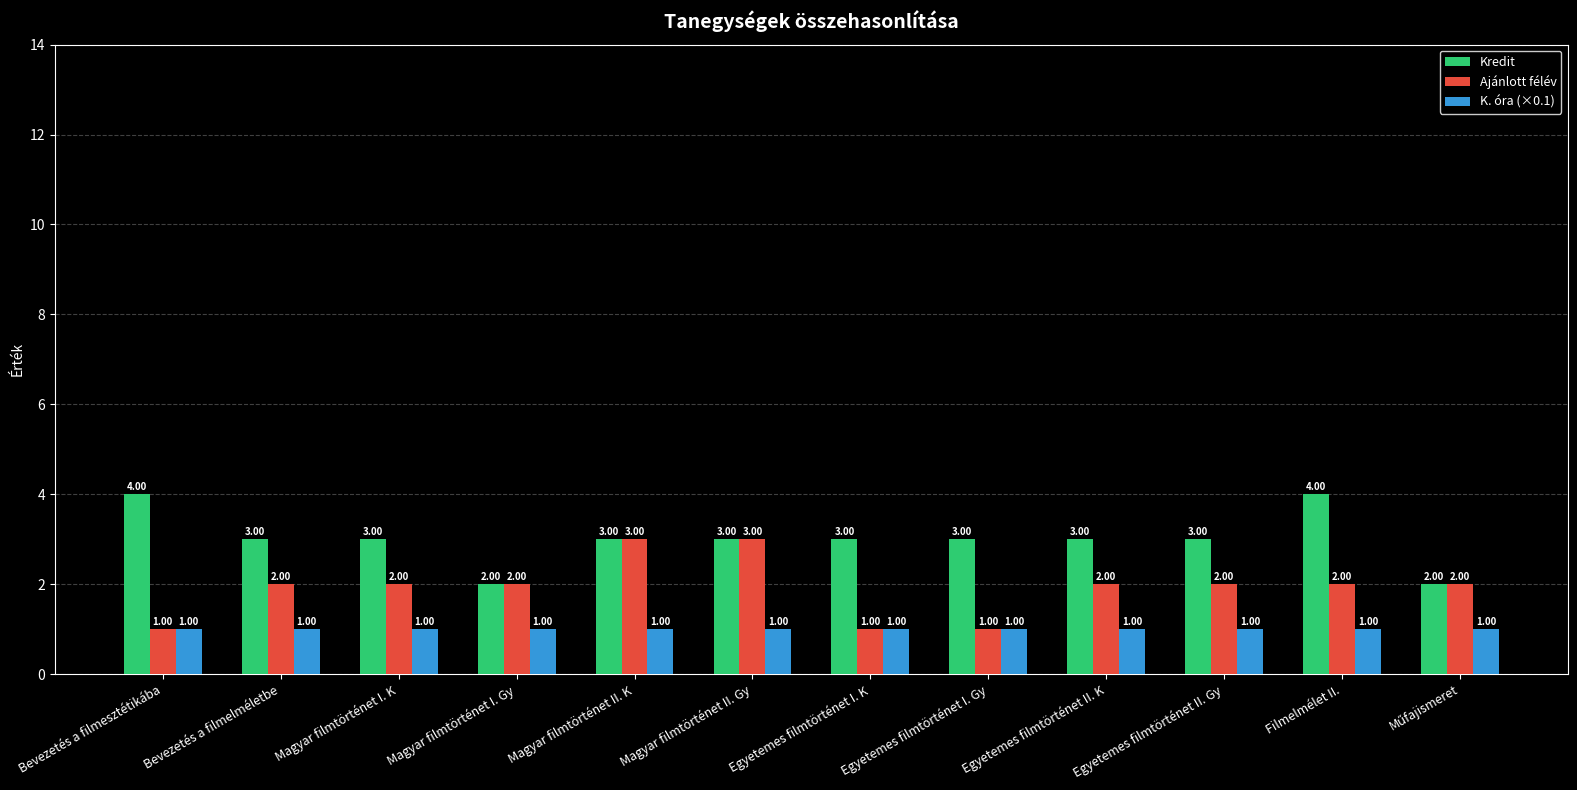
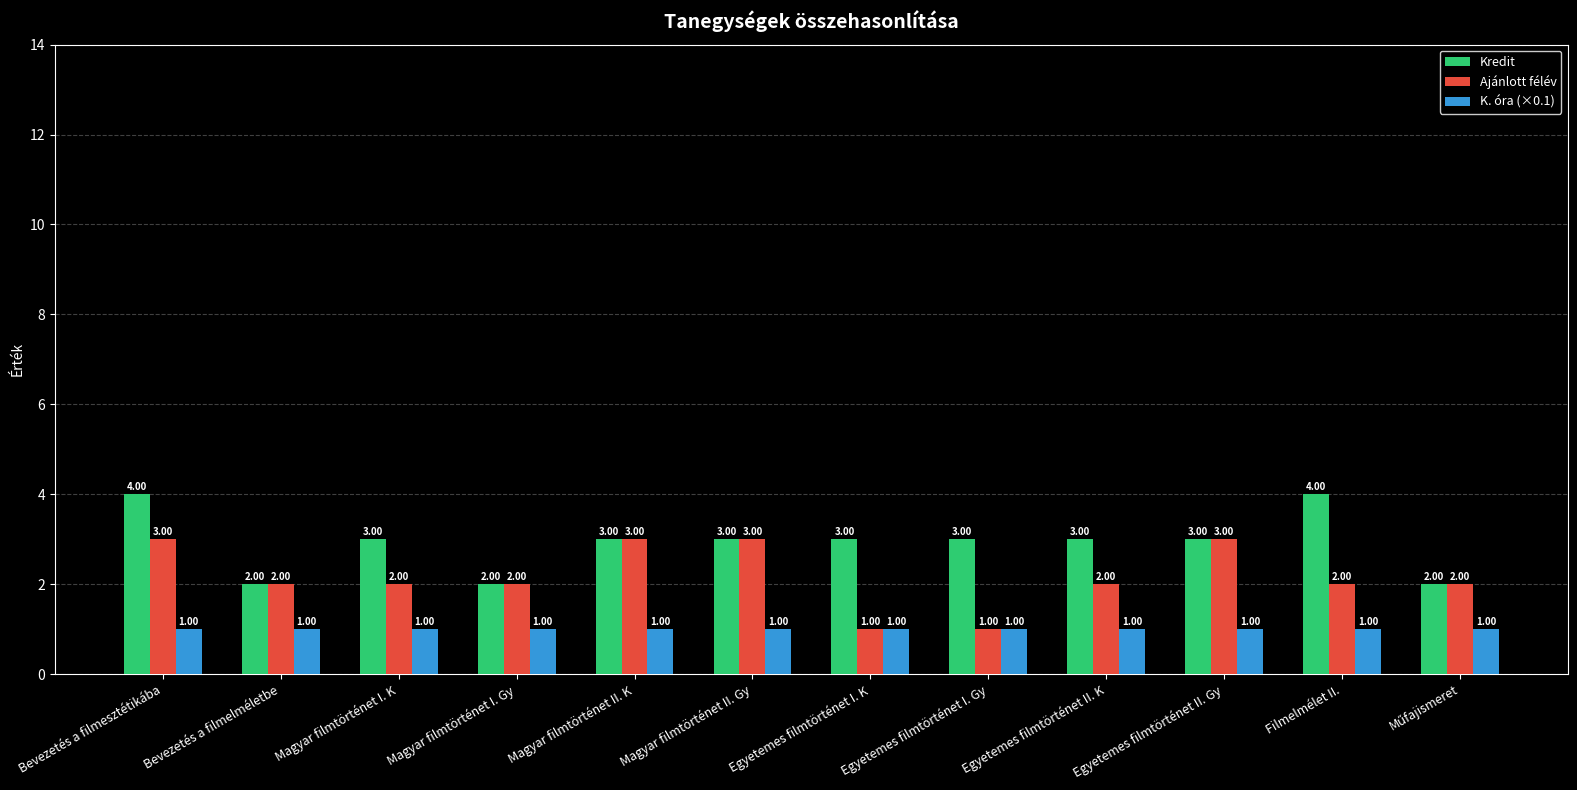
  {
    "Kredit": {
      "Bevezetés a filmesztétikába": 4.00,
-     "Bevezetés a filmelméletbe": 3.00,
+     "Bevezetés a filmelméletbe": 2.00,
      "Magyar filmtörténet I. K": 3.00,
      "Magyar filmtörténet I. Gy": 2.00,
      "Magyar filmtörténet II. K": 3.00,
      "Magyar filmtörténet II. Gy": 3.00,
      "Egyetemes filmtörténet I. K": 3.00,
      "Egyetemes filmtörténet I. Gy": 3.00,
      "Egyetemes filmtörténet II. K": 3.00,
      "Egyetemes filmtörténet II. Gy": 3.00,
      "Filmelmélet II.": 4.00,
      "Műfajismeret": 2.00
    },
    "Ajánlott félév": {
-     "Bevezetés a filmesztétikába": 1.00,
+     "Bevezetés a filmesztétikába": 3.00,
      "Bevezetés a filmelméletbe": 2.00,
      "Magyar filmtörténet I. K": 2.00,
      "Magyar filmtörténet I. Gy": 2.00,
      "Magyar filmtörténet II. K": 3.00,
      "Magyar filmtörténet II. Gy": 3.00,
      "Egyetemes filmtörténet I. K": 1.00,
      "Egyetemes filmtörténet I. Gy": 1.00,
      "Egyetemes filmtörténet II. K": 2.00,
-     "Egyetemes filmtörténet II. Gy": 2.00,
+     "Egyetemes filmtörténet II. Gy": 3.00,
      "Filmelmélet II.": 2.00,
      "Műfajismeret": 2.00
    },
    "K. óra (×0.1)": {
      "Bevezetés a filmesztétikába": 1.00,
      "Bevezetés a filmelméletbe": 1.00,
      "Magyar filmtörténet I. K": 1.00,
      "Magyar filmtörténet I. Gy": 1.00,
      "Magyar filmtörténet II. K": 1.00,
      "Magyar filmtörténet II. Gy": 1.00,
      "Egyetemes filmtörténet I. K": 1.00,
      "Egyetemes filmtörténet I. Gy": 1.00,
      "Egyetemes filmtörténet II. K": 1.00,
      "Egyetemes filmtörténet II. Gy": 1.00,
      "Filmelmélet II.": 1.00,
      "Műfajismeret": 1.00
    }
  }
